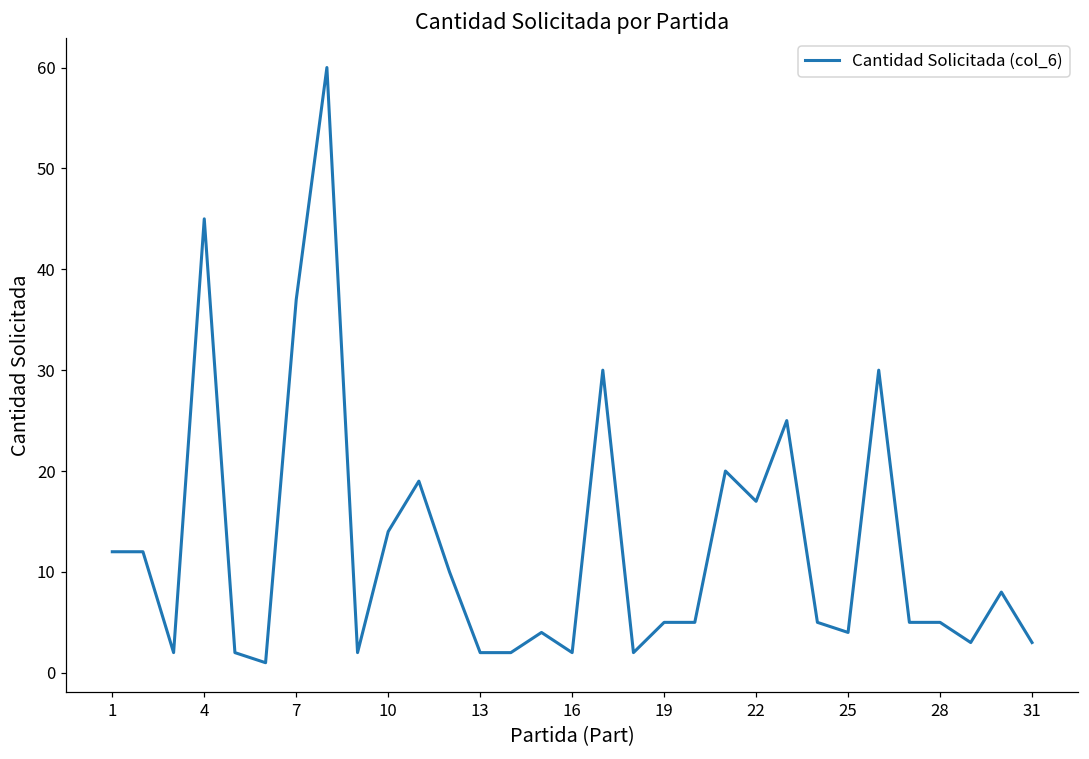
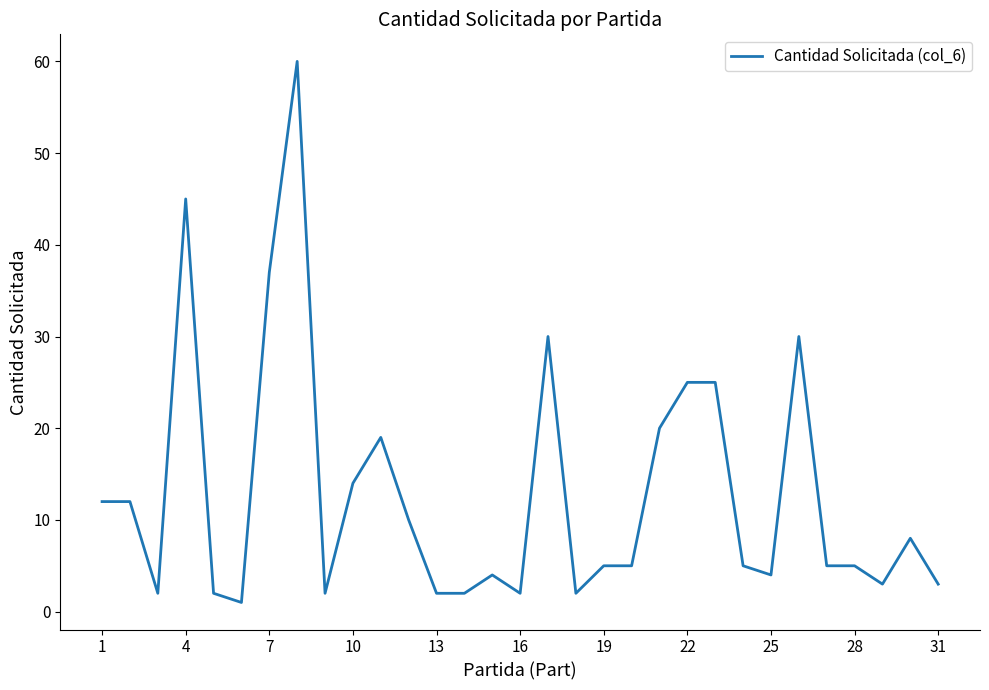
  {
    "1": 12,
    "4": 45,
    "7": 37,
    "10": 14,
    "13": 2,
    "16": 2,
    "19": 5,
-   "22": 17,
+   "22": 25,
    "25": 4,
    "28": 5,
    "31": 3
  }
